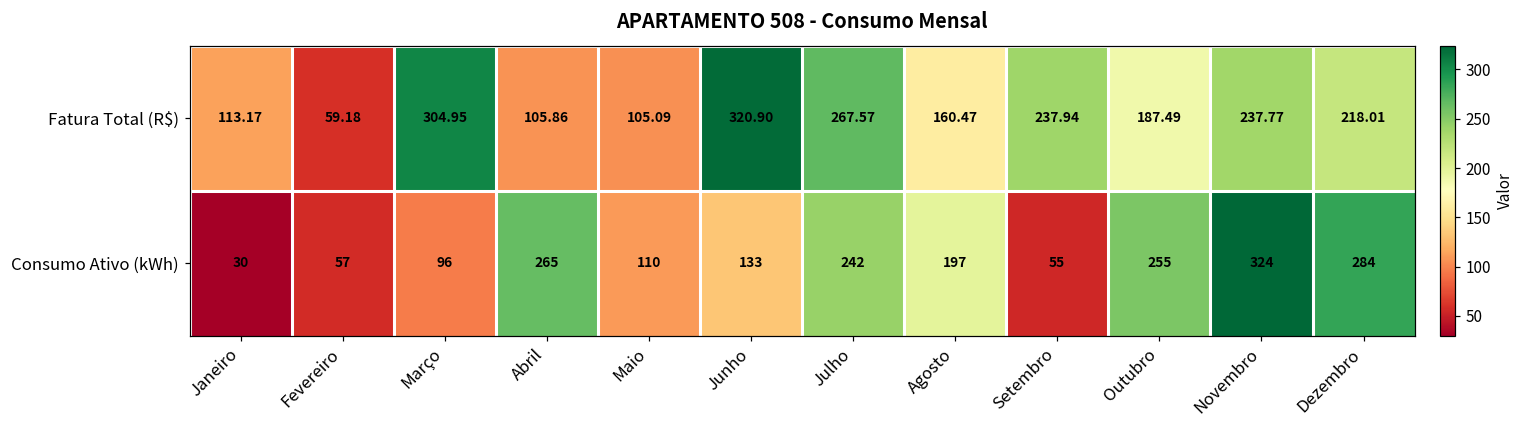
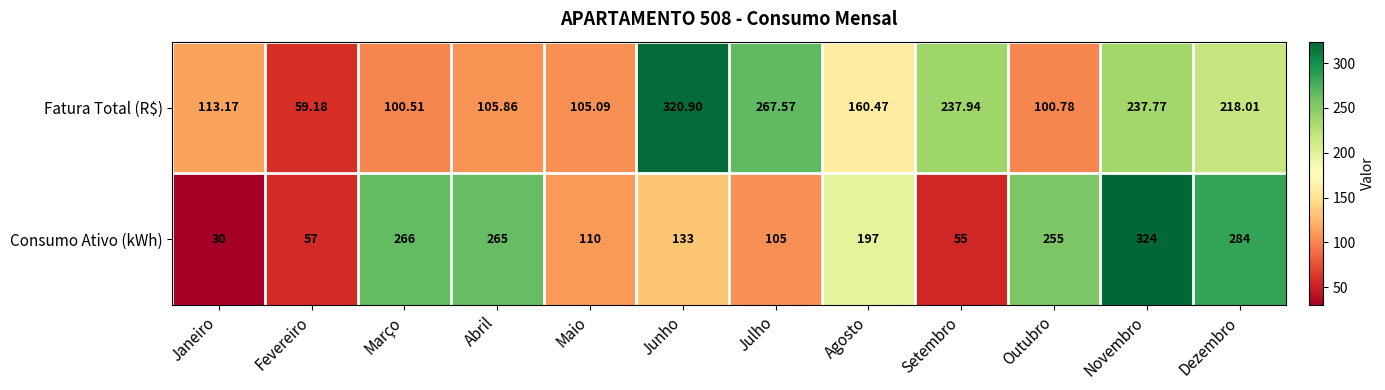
  {
    "Fatura Total (R$)": {
      "Janeiro": 113.17,
      "Fevereiro": 59.18,
-     "Março": 304.95,
+     "Março": 100.51,
      "Abril": 105.86,
      "Maio": 105.09,
      "Junho": 320.90,
      "Julho": 267.57,
      "Agosto": 160.47,
      "Setembro": 237.94,
-     "Outubro": 187.49,
+     "Outubro": 100.78,
      "Novembro": 237.77,
      "Dezembro": 218.01
    },
    "Consumo Ativo (kWh)": {
      "Janeiro": 30,
      "Fevereiro": 57,
-     "Março": 96,
+     "Março": 266,
      "Abril": 265,
      "Maio": 110,
      "Junho": 133,
-     "Julho": 242,
+     "Julho": 105,
      "Agosto": 197,
      "Setembro": 55,
      "Outubro": 255,
      "Novembro": 324,
      "Dezembro": 284
    }
  }
